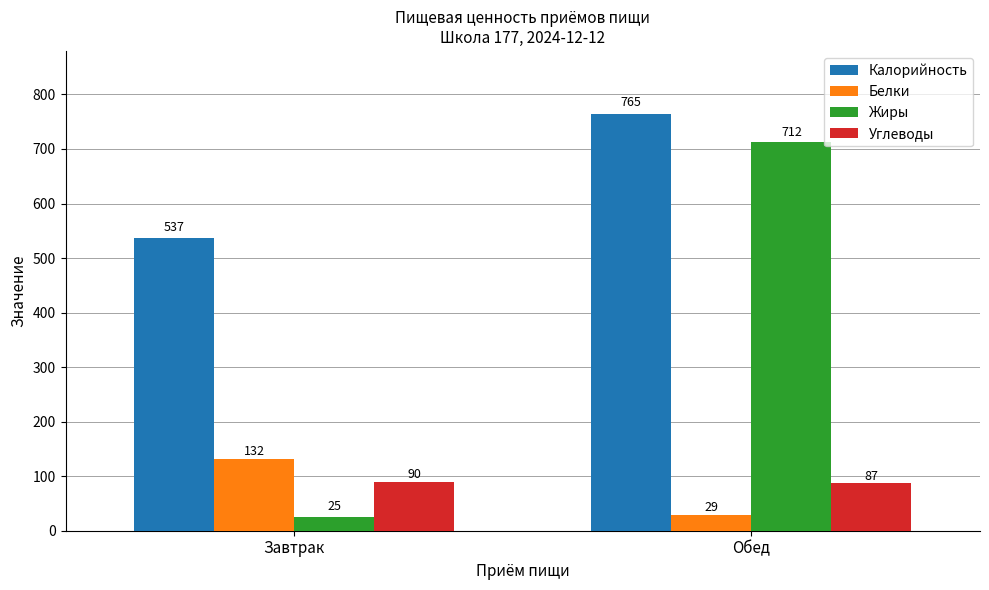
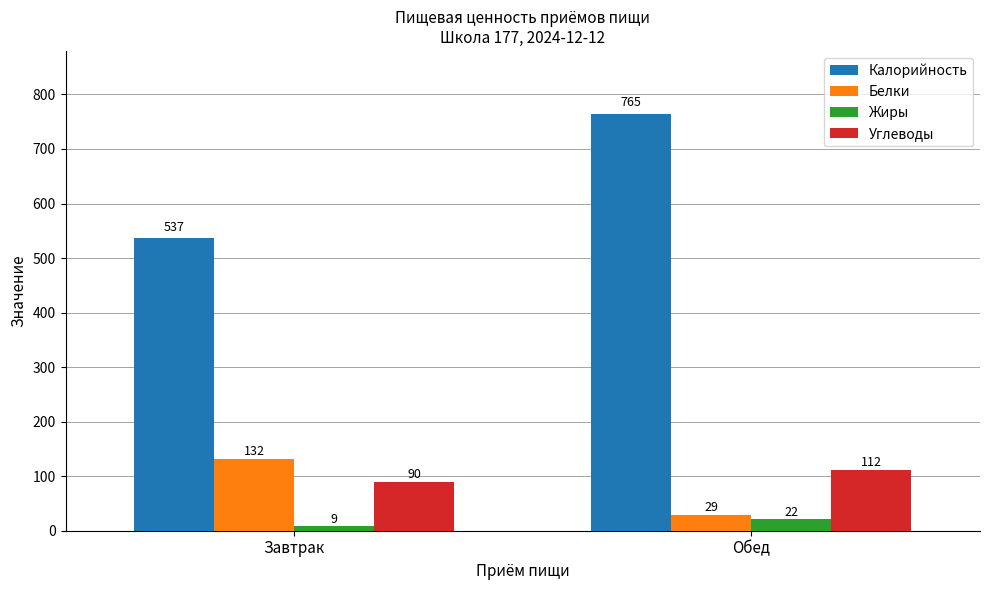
  {
    "Калорийность": {
      "Завтрак": 537,
      "Обед": 765
    },
    "Белки": {
      "Завтрак": 132,
      "Обед": 29
    },
    "Жиры": {
-     "Завтрак": 25,
-     "Обед": 712
+     "Завтрак": 9,
+     "Обед": 22
    },
    "Углеводы": {
      "Завтрак": 90,
-     "Обед": 87
+     "Обед": 112
    }
  }
